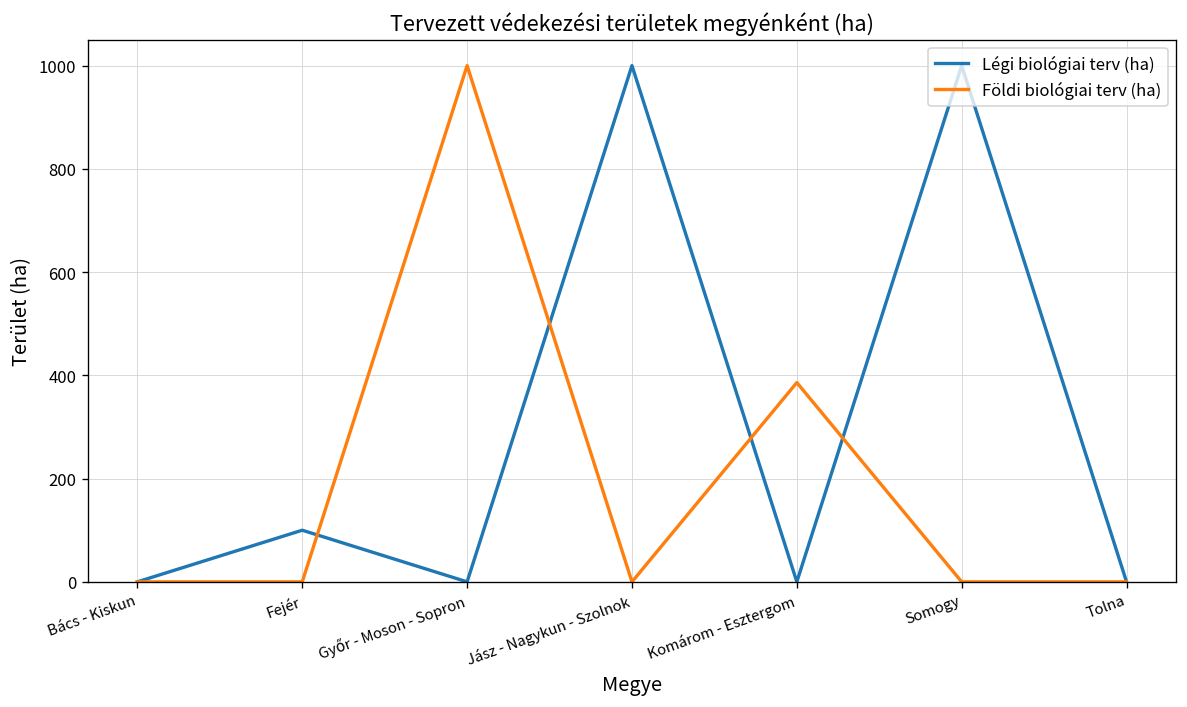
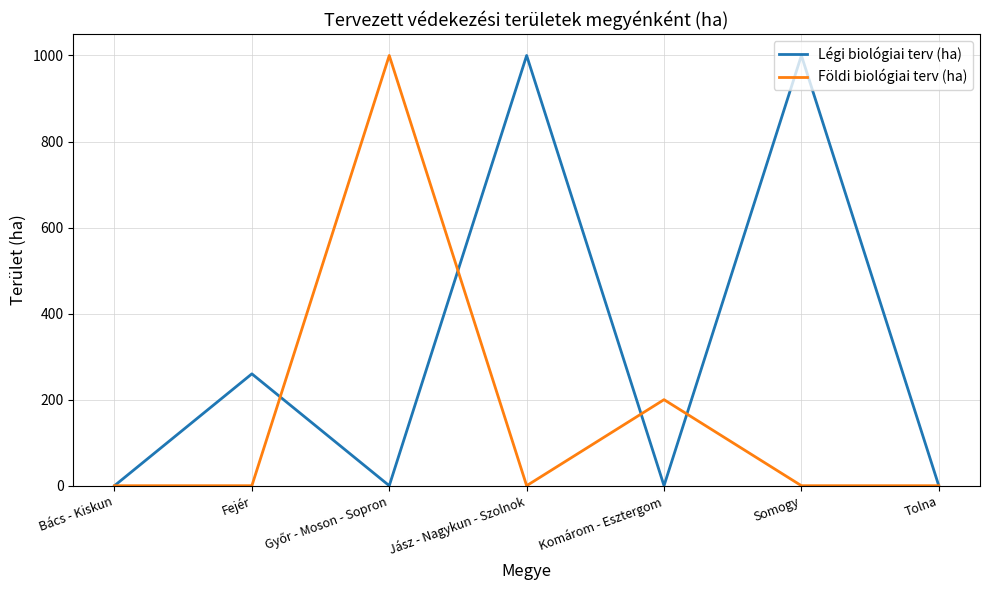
  {
    "Légi biológiai terv (ha)": {
-     "Fejér": 100,
+     "Fejér": 260,
      "Győr - Moson - Sopron": 0,
      "Jász - Nagykun - Szolnok": 1000,
      "Komárom - Esztergom": 0
    },
    "Földi biológiai terv (ha)": {
      "Fejér": 0,
      "Győr - Moson - Sopron": 1000,
      "Jász - Nagykun - Szolnok": 0,
-     "Komárom - Esztergom": 390,
+     "Komárom - Esztergom": 200,
      "Somogy": 0
    }
  }
